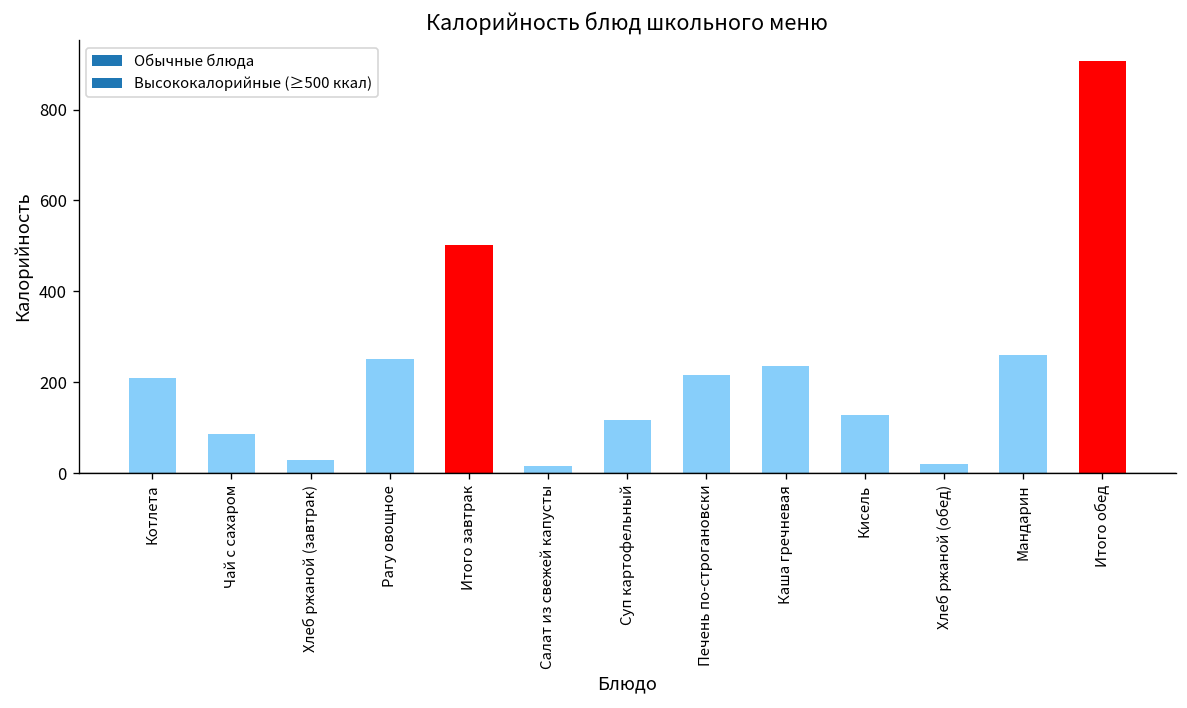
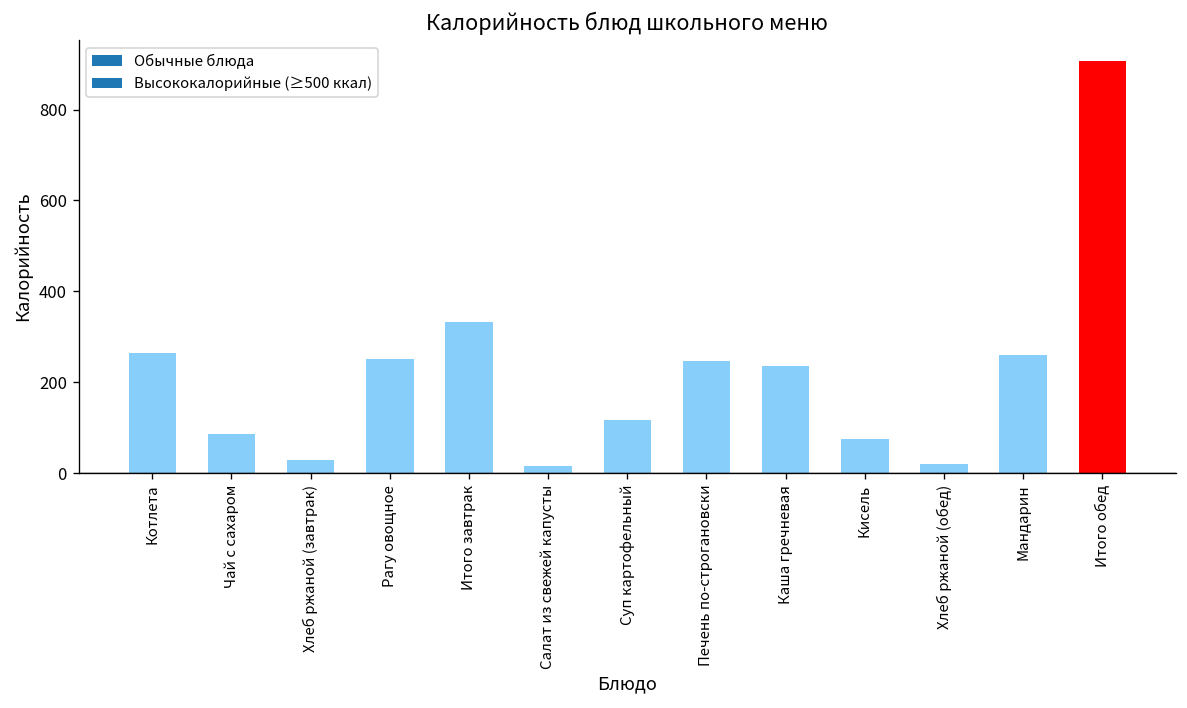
  {
-   "Котлета": 210,
+   "Котлета": 260,
    "Чай с сахаром": 90,
    "Хлеб ржаной (завтрак)": 30,
    "Рагу овощное": 250,
-   "Итого завтрак": 500,
+   "Итого завтрак": 330,
    "Салат из свежей капусты": 20,
    "Суп картофельный": 120,
-   "Печень по-строгановски": 220,
+   "Печень по-строгановски": 250,
    "Каша гречневая": 240,
-   "Кисель": 130,
+   "Кисель": 80,
    "Хлеб ржаной (обед)": 20,
    "Мандарин": 260,
    "Итого обед": 910
  }
